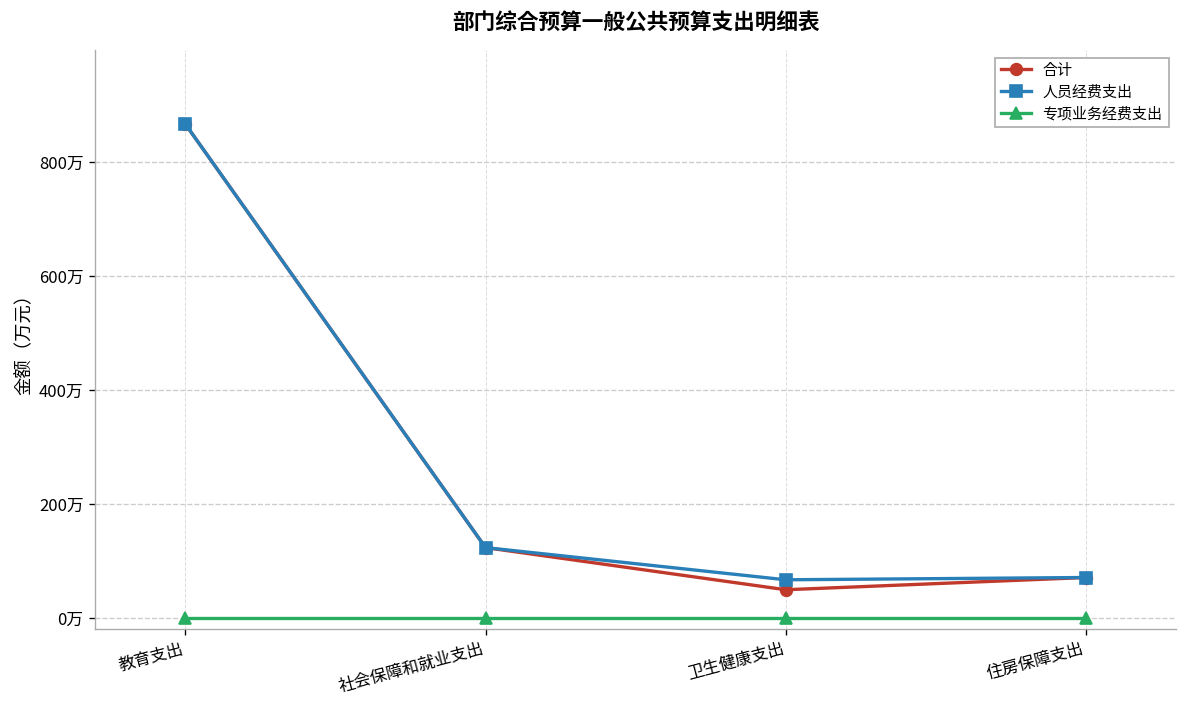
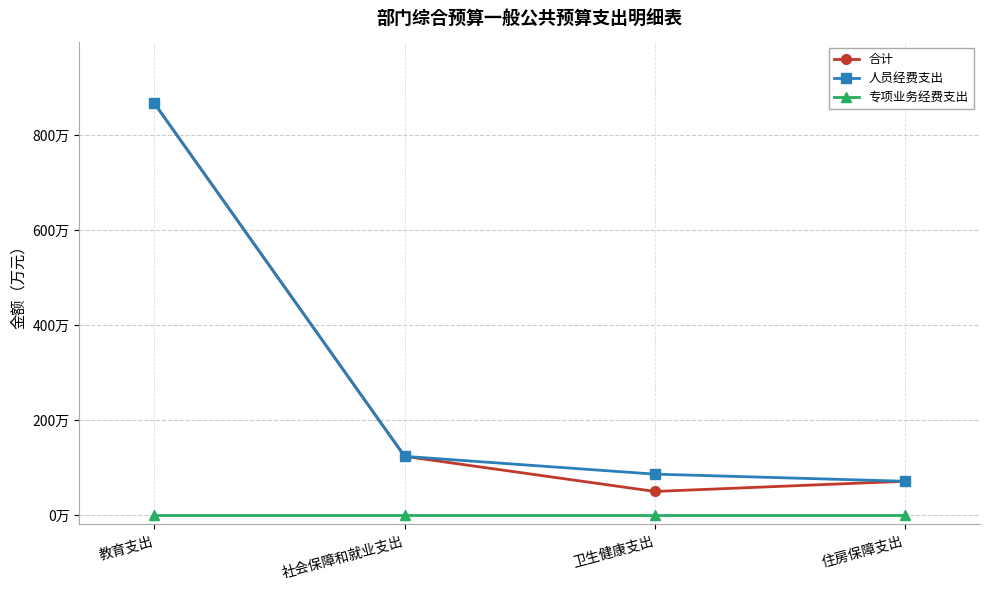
  {
    "合计": {
      "卫生健康支出": "50万"
    },
    "人员经费支出": {
-     "卫生健康支出": "70万"
+     "卫生健康支出": "90万"
    },
    "专项业务经费支出": {
      "教育支出": "0万",
      "社会保障和就业支出": "0万",
      "卫生健康支出": "0万",
      "住房保障支出": "0万"
    }
  }
